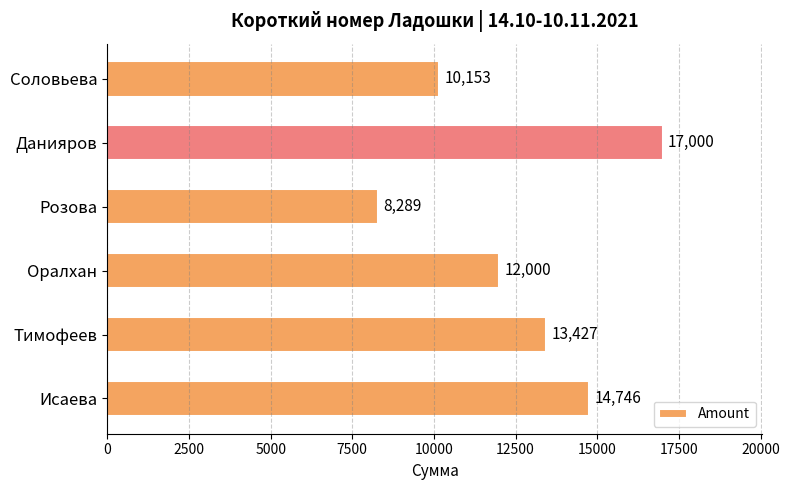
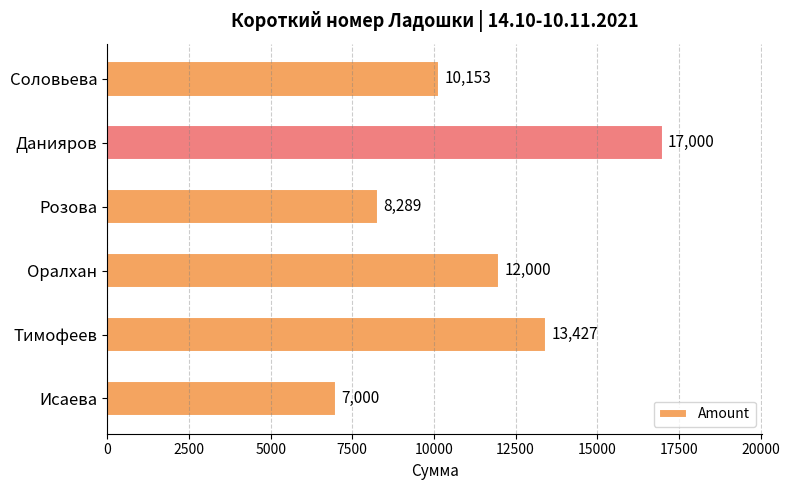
  {
    "Соловьева": "10,153",
    "Данияров": "17,000",
    "Розова": "8,289",
    "Оралхан": "12,000",
    "Тимофеев": "13,427",
-   "Исаева": "14,746"
+   "Исаева": "7,000"
  }
